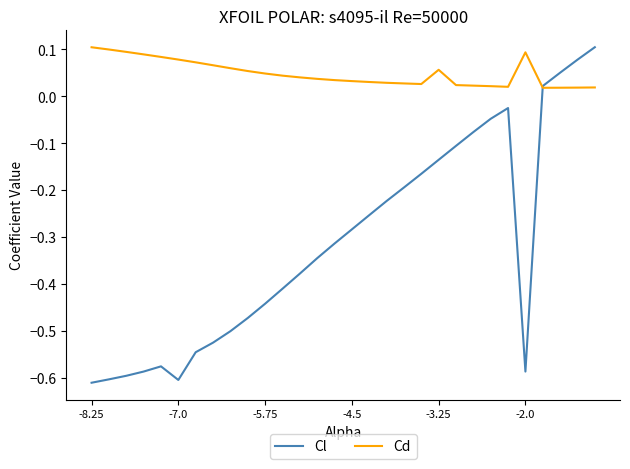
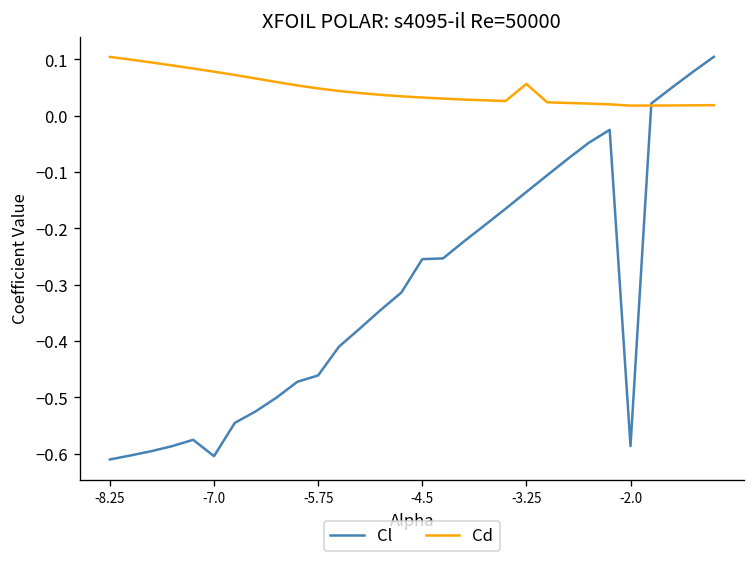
  {
    "Cl": {
      "-8.25": -0.61,
      "-7.0": -0.60,
-     "-5.75": -0.44,
-     "-4.5": -0.28,
+     "-5.75": -0.46,
+     "-4.5": -0.25,
      "-3.25": -0.14,
      "-2.0": -0.59
    },
    "Cd": {
      "-8.25": 0.10,
      "-7.0": 0.08,
      "-5.75": 0.05,
      "-4.5": 0.03,
      "-3.25": 0.06,
-     "-2.0": 0.09
+     "-2.0": 0.02
    }
  }
